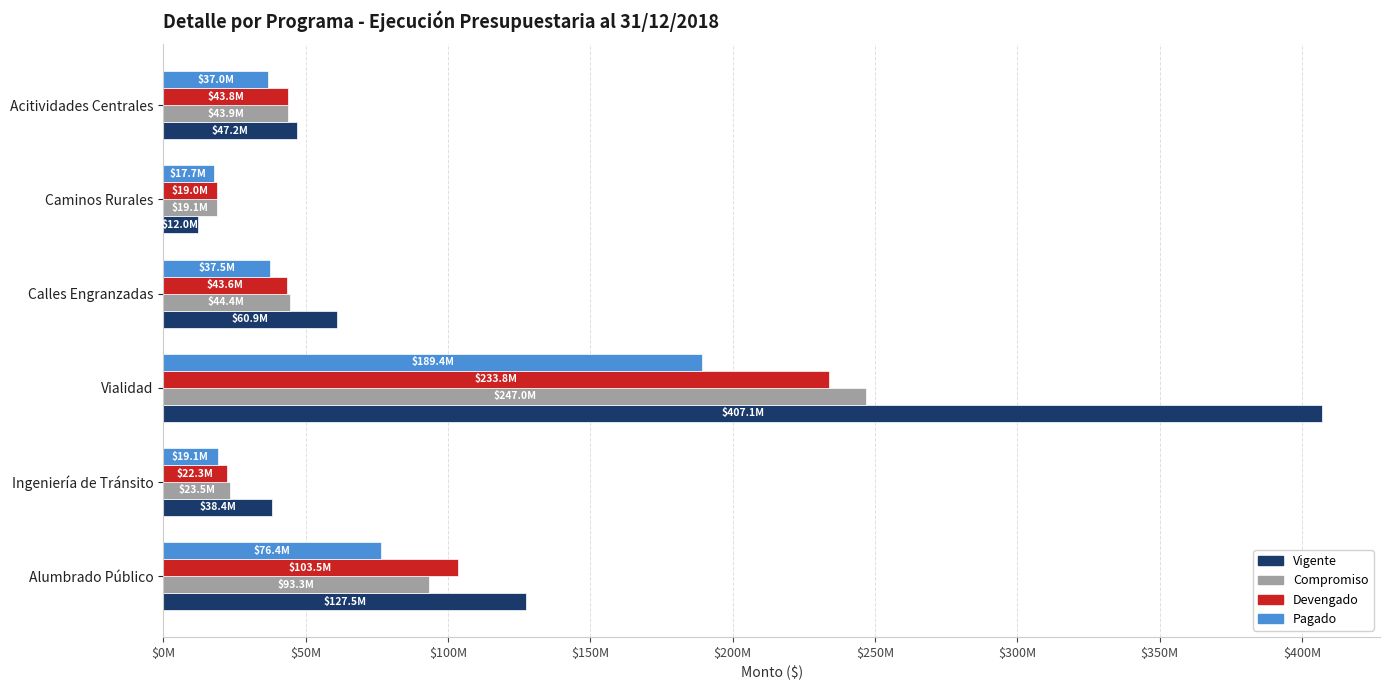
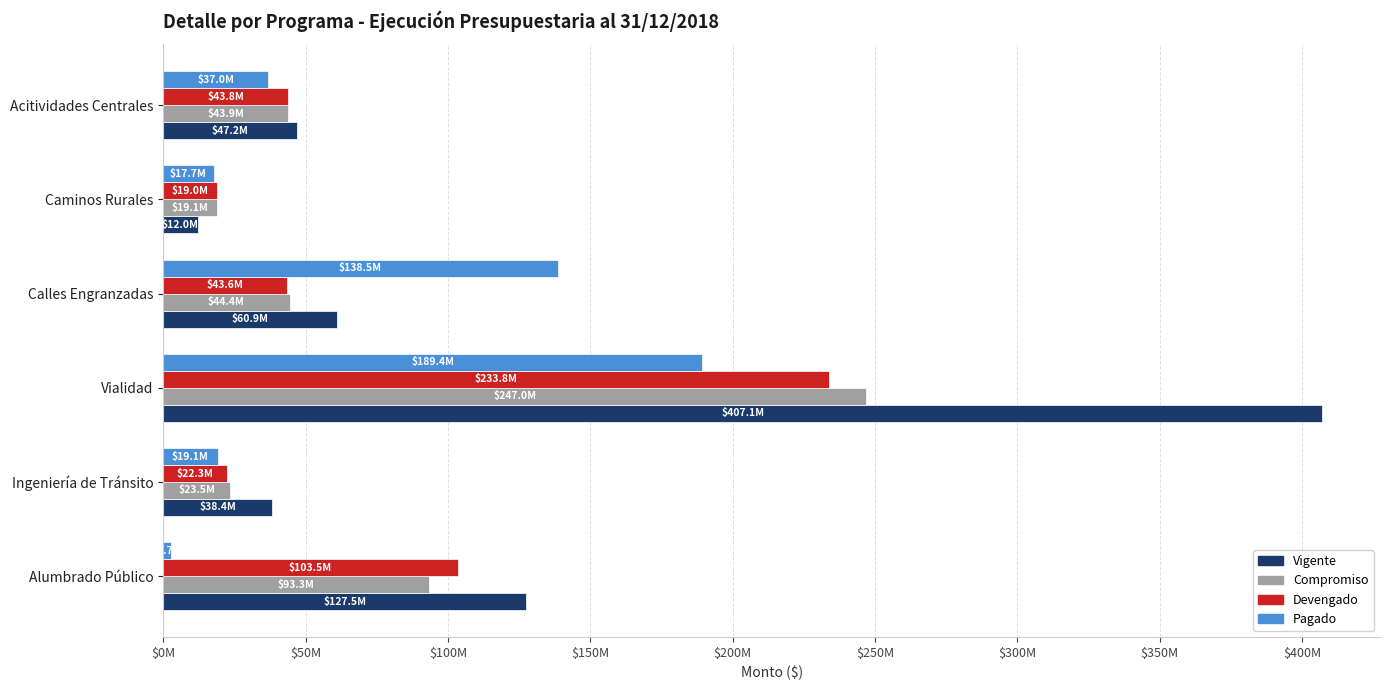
  {
    "Vigente": {
      "Acitividades Centrales": "$47.2M",
      "Caminos Rurales": "$12.0M",
      "Calles Engranzadas": "$60.9M",
      "Vialidad": "$407.1M",
      "Ingeniería de Tránsito": "$38.4M",
      "Alumbrado Público": "$127.5M"
    },
    "Compromiso": {
      "Acitividades Centrales": "$43.9M",
      "Caminos Rurales": "$19.1M",
      "Calles Engranzadas": "$44.4M",
      "Vialidad": "$247.0M",
      "Ingeniería de Tránsito": "$23.5M",
      "Alumbrado Público": "$93.3M"
    },
    "Devengado": {
      "Acitividades Centrales": "$43.8M",
      "Caminos Rurales": "$19.0M",
      "Calles Engranzadas": "$43.6M",
      "Vialidad": "$233.8M",
      "Ingeniería de Tránsito": "$22.3M",
      "Alumbrado Público": "$103.5M"
    },
    "Pagado": {
      "Acitividades Centrales": "$37.0M",
      "Caminos Rurales": "$17.7M",
-     "Calles Engranzadas": "$37.5M",
+     "Calles Engranzadas": "$138.5M",
      "Vialidad": "$189.4M",
      "Ingeniería de Tránsito": "$19.1M",
-     "Alumbrado Público": "$76000000"
+     "Alumbrado Público": "$3000000"
    }
  }
